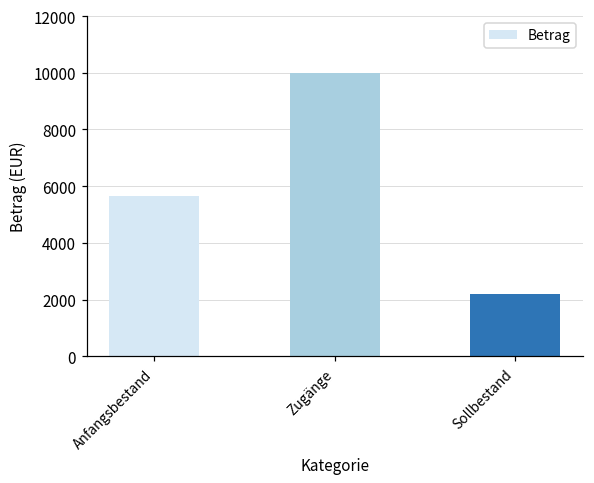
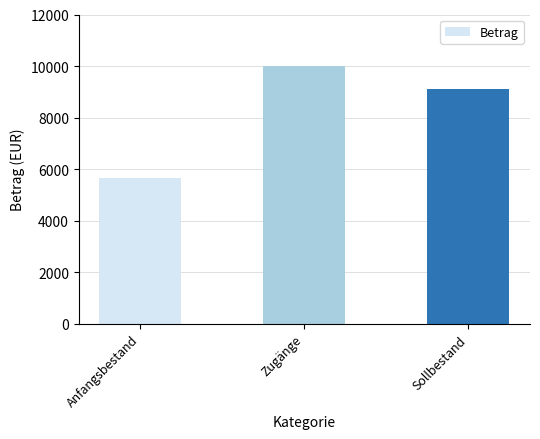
  {
    "Anfangsbestand": 5700,
    "Zugänge": 10000,
-   "Sollbestand": 2200
+   "Sollbestand": 9100
  }
